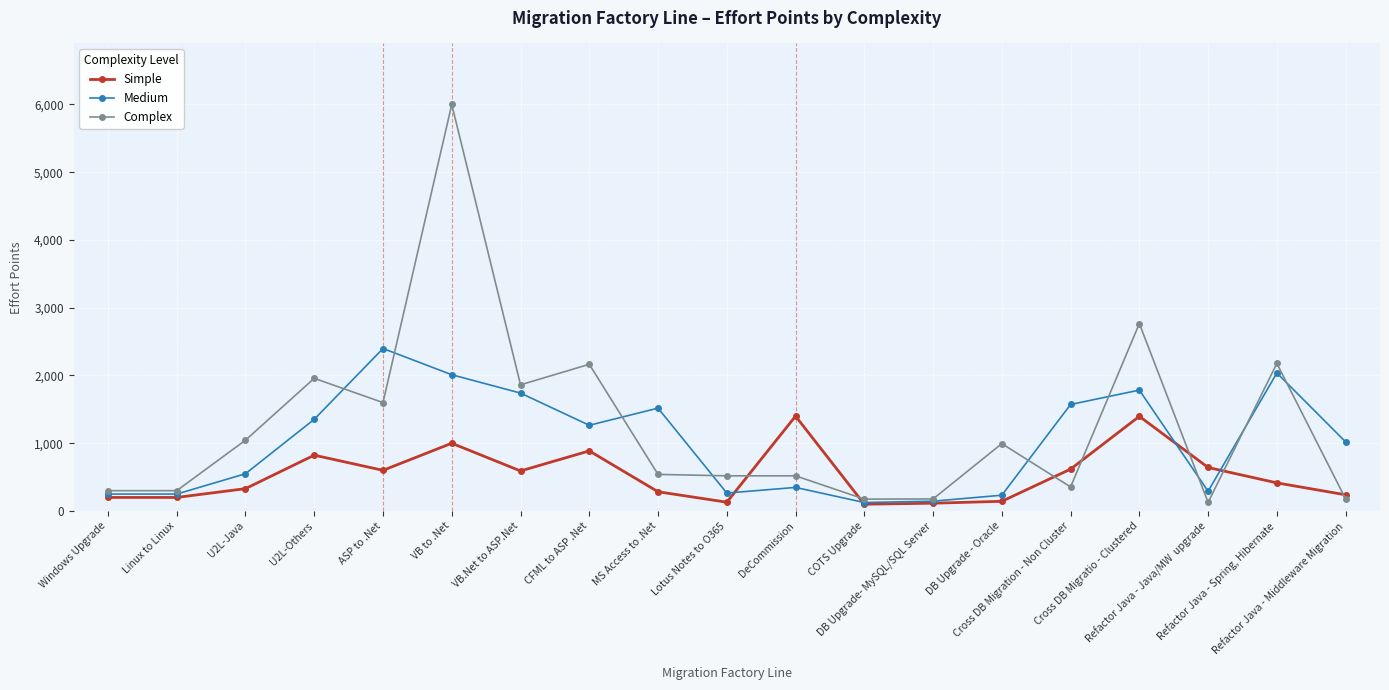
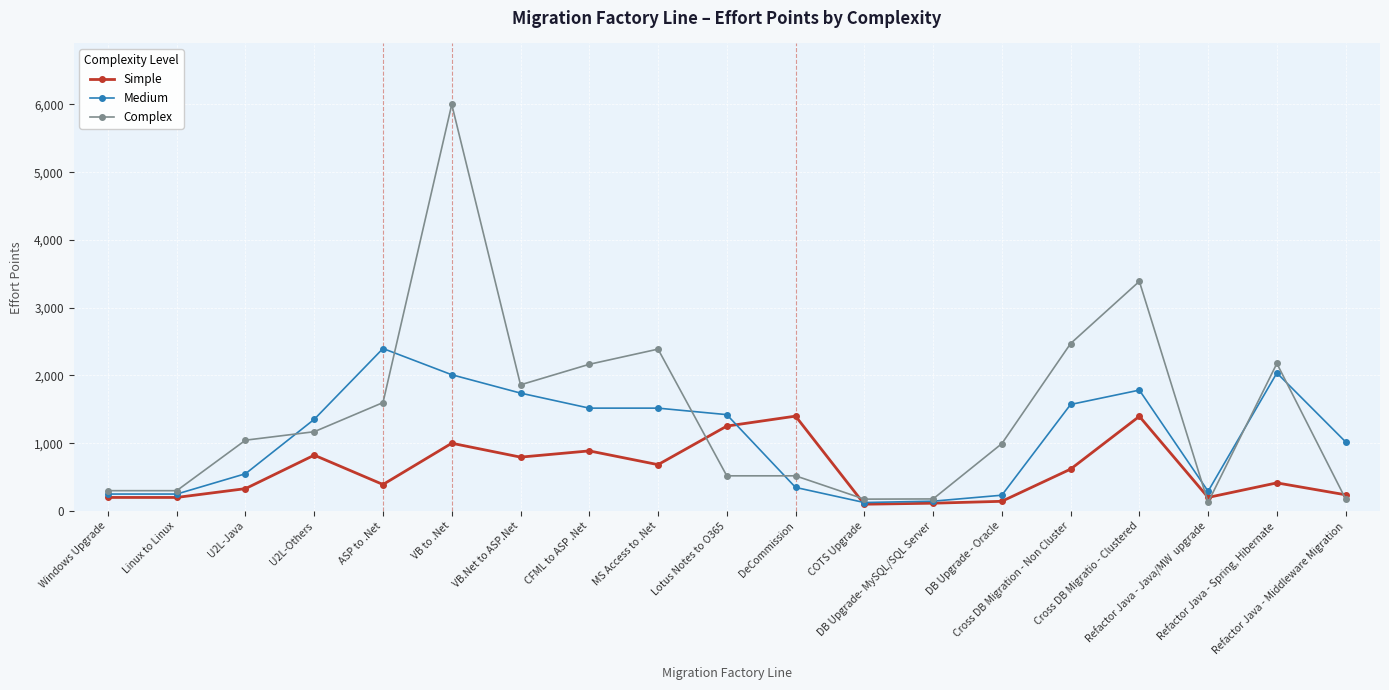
  {
    "Simple": {
      "Windows Upgrade": "200",
      "Linux to Linux": "200",
      "U2L-Java": "300",
      "U2L-Others": "800",
-     "ASP to .Net": "600",
+     "ASP to .Net": "400",
      "VB to .Net": "1,000",
-     "VB.Net to ASP.Net": "600",
+     "VB.Net to ASP.Net": "800",
      "CFML to ASP .Net": "900",
-     "MS Access to .Net": "300",
-     "Lotus Notes to O365": "100",
+     "MS Access to .Net": "700",
+     "Lotus Notes to O365": "1,300",
      "DeCommission": "1,400",
      "DB Upgrade - Oracle": "100",
      "Cross DB Migration - Non Cluster": "600",
      "Cross DB Migratio - Clustered": "1,400",
-     "Refactor Java - Java/MW upgrade": "600",
+     "Refactor Java - Java/MW upgrade": "200",
      "Refactor Java - Spring, Hibernate": "400",
      "Refactor Java - Middleware Migration": "200"
    },
    "Medium": {
      "Windows Upgrade": "300",
      "Linux to Linux": "300",
      "U2L-Java": "600",
      "U2L-Others": "1,400",
      "ASP to .Net": "2,400",
      "VB to .Net": "2,000",
      "VB.Net to ASP.Net": "1,700",
-     "CFML to ASP .Net": "1,300",
+     "CFML to ASP .Net": "1,500",
      "MS Access to .Net": "1,500",
-     "Lotus Notes to O365": "300",
+     "Lotus Notes to O365": "1,400",
      "DeCommission": "300",
      "DB Upgrade - Oracle": "200",
      "Cross DB Migration - Non Cluster": "1,600",
      "Cross DB Migratio - Clustered": "1,800",
      "Refactor Java - Java/MW upgrade": "300",
      "Refactor Java - Spring, Hibernate": "2,000",
      "Refactor Java - Middleware Migration": "1,000"
    },
    "Complex": {
      "Windows Upgrade": "300",
      "Linux to Linux": "300",
      "U2L-Java": "1,000",
-     "U2L-Others": "2,000",
+     "U2L-Others": "1,200",
      "ASP to .Net": "1,600",
      "VB to .Net": "6,000",
      "VB.Net to ASP.Net": "1,900",
      "CFML to ASP .Net": "2,200",
-     "MS Access to .Net": "500",
+     "MS Access to .Net": "2,400",
      "Lotus Notes to O365": "500",
      "DeCommission": "500",
      "COTS Upgrade": "200",
      "DB Upgrade - Oracle": "1,000",
-     "Cross DB Migration - Non Cluster": "400",
-     "Cross DB Migratio - Clustered": "2,800",
+     "Cross DB Migration - Non Cluster": "2,500",
+     "Cross DB Migratio - Clustered": "3,400",
      "Refactor Java - Java/MW upgrade": "100",
      "Refactor Java - Spring, Hibernate": "2,200",
      "Refactor Java - Middleware Migration": "200"
    }
  }
